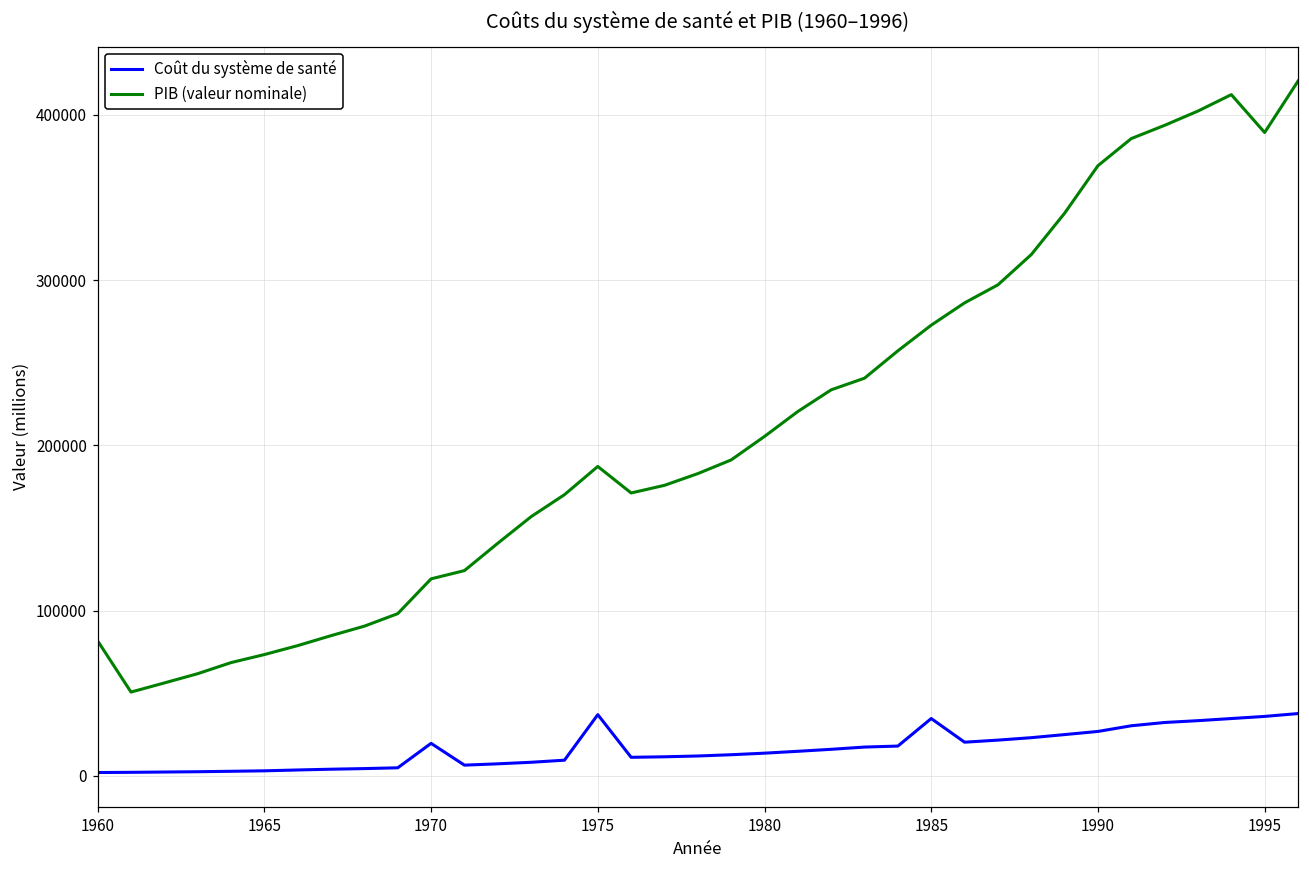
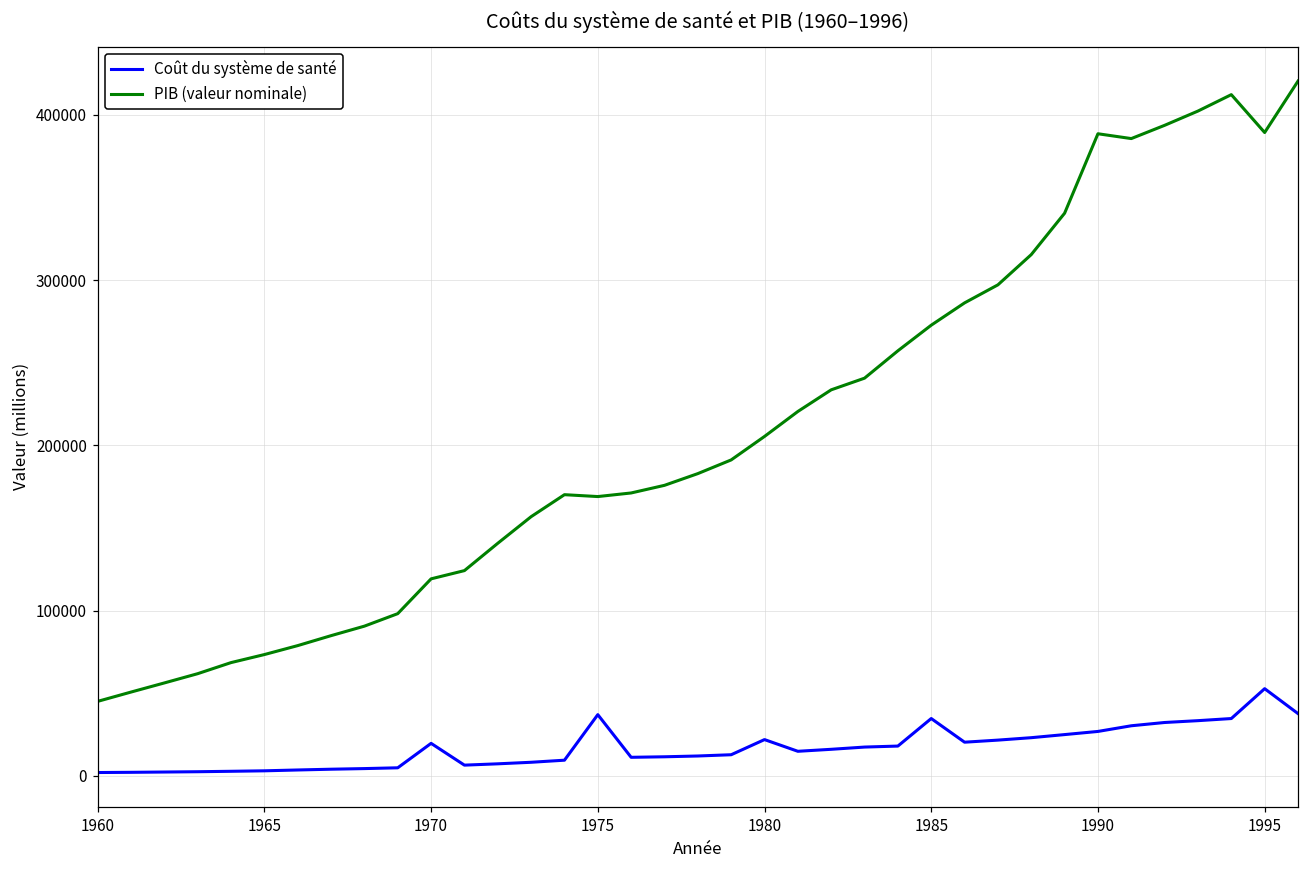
  {
    "Coût du système de santé": {
      "1960": 2000,
      "1965": 3000,
      "1970": 20000,
      "1975": 37000,
-     "1980": 14000,
+     "1980": 22000,
      "1985": 35000,
      "1990": 27000,
-     "1995": 36000
+     "1995": 53000
    },
    "PIB (valeur nominale)": {
-     "1960": 82000,
+     "1960": 45000,
      "1965": 73000,
      "1970": 119000,
-     "1975": 187000,
+     "1975": 169000,
      "1980": 205000,
      "1985": 273000,
-     "1990": 369000,
+     "1990": 389000,
      "1995": 389000
    }
  }
